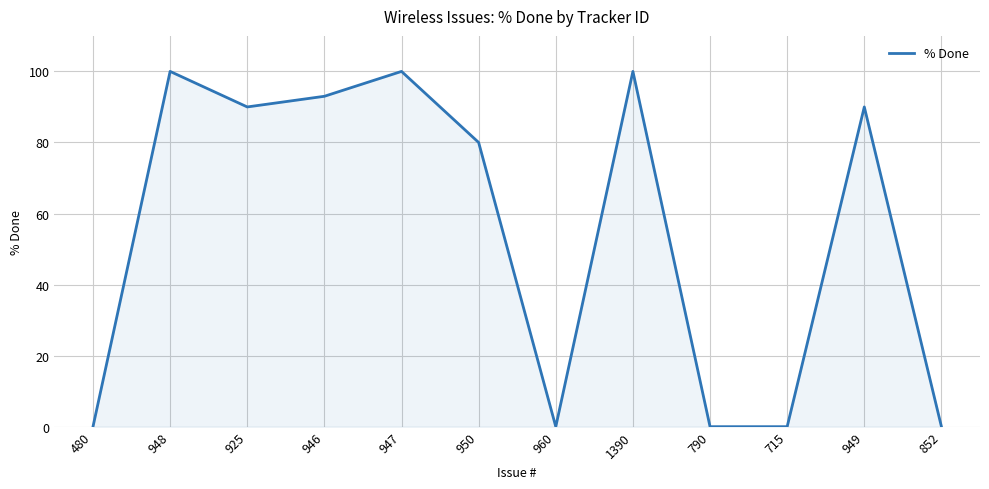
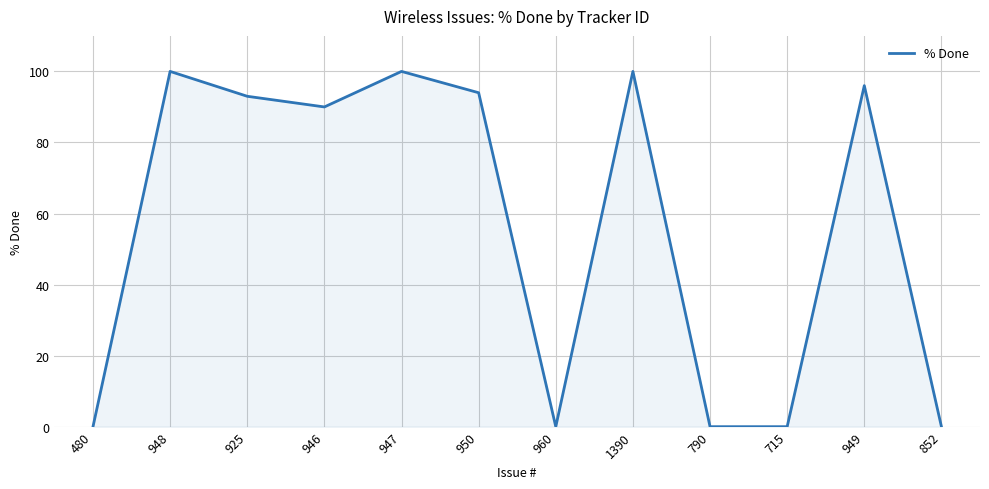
  {
    "480": 0,
    "948": 100,
-   "925": 90,
-   "946": 93,
+   "925": 93,
+   "946": 90,
    "947": 100,
-   "950": 80,
+   "950": 94,
    "960": 0,
    "1390": 100,
    "790": 0,
    "715": 0,
-   "949": 90,
+   "949": 96,
    "852": 0
  }
